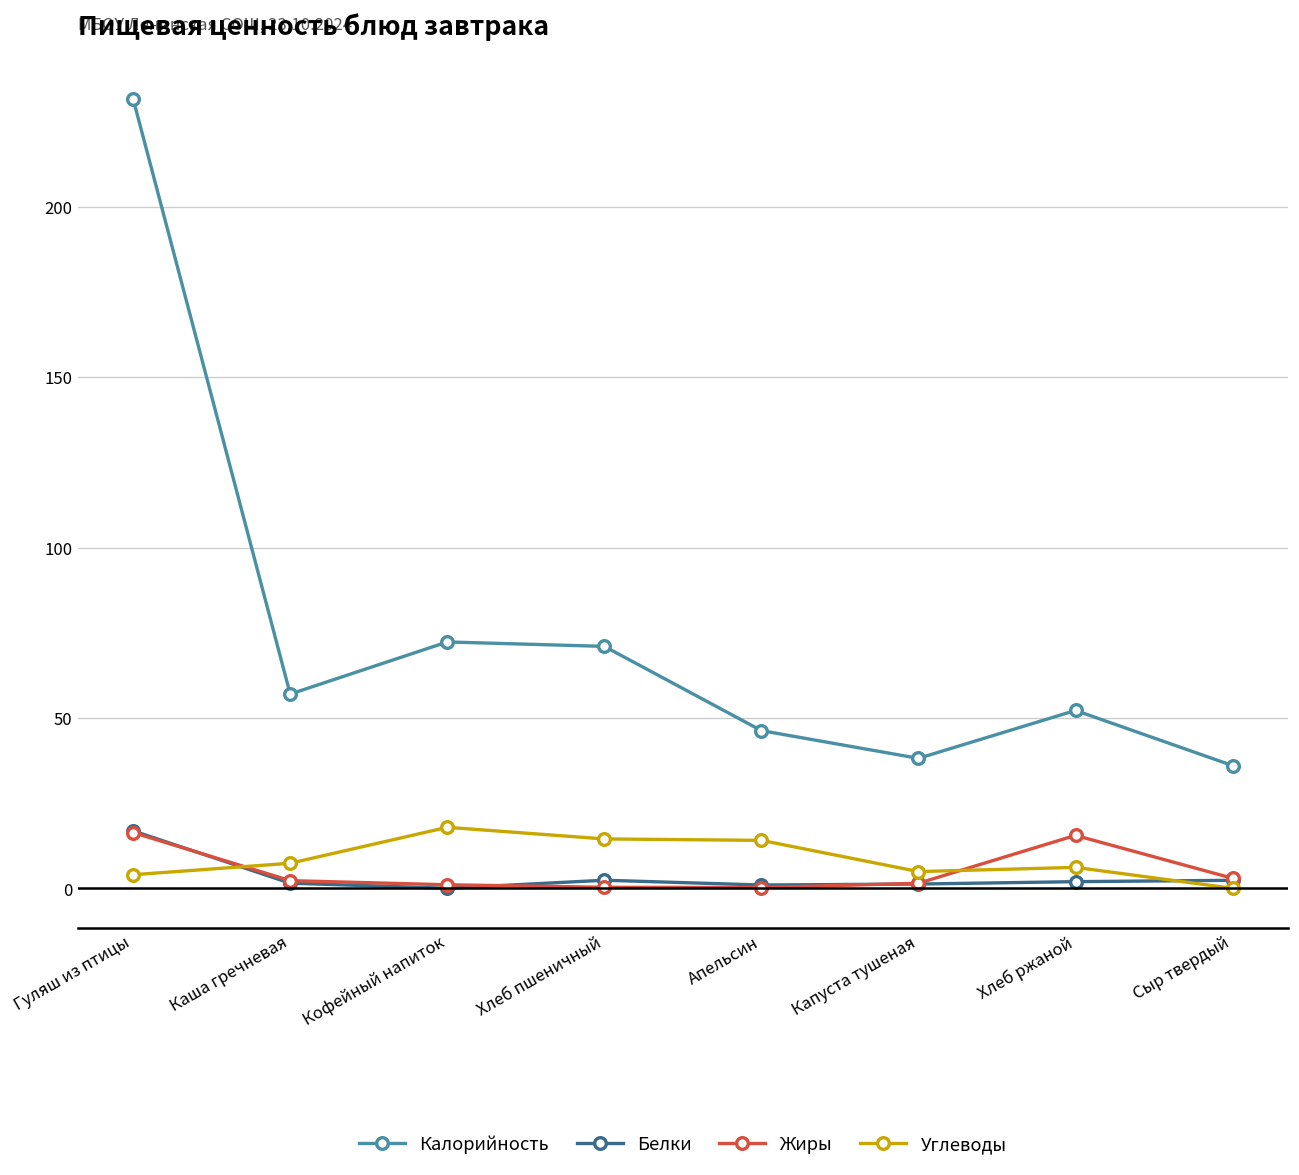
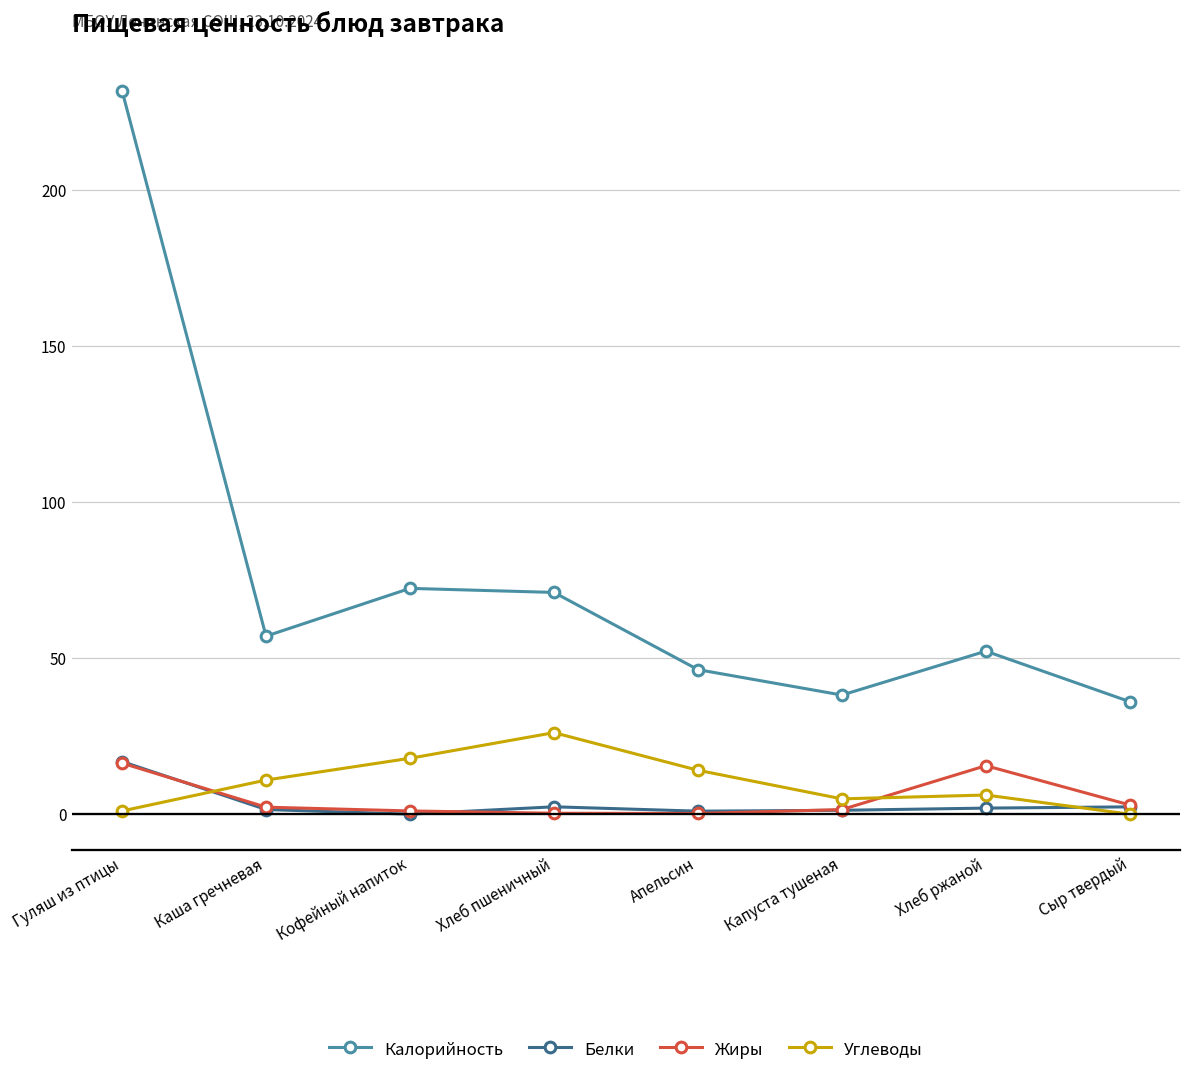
  {
    "Жиры": {
      "Кофейный напиток": 1,
      "Хлеб пшеничный": 0,
      "Хлеб ржаной": 16
    },
    "Углеводы": {
-     "Гуляш из птицы": 4,
-     "Каша гречневая": 7,
+     "Гуляш из птицы": 1,
+     "Каша гречневая": 11,
      "Кофейный напиток": 18,
-     "Хлеб пшеничный": 14,
+     "Хлеб пшеничный": 26,
      "Апельсин": 14,
      "Капуста тушеная": 5,
      "Хлеб ржаной": 6,
      "Сыр твердый": 0
    }
  }
